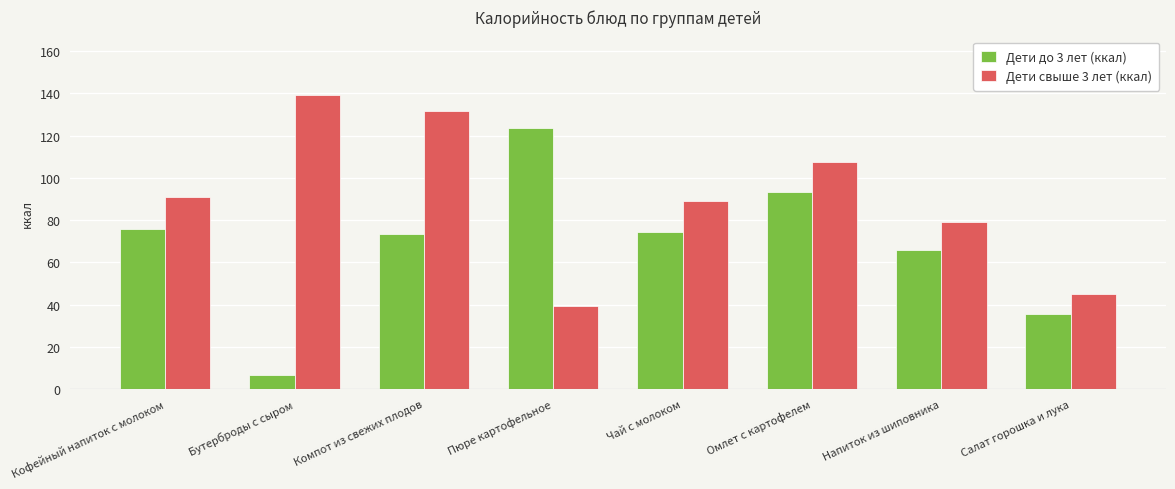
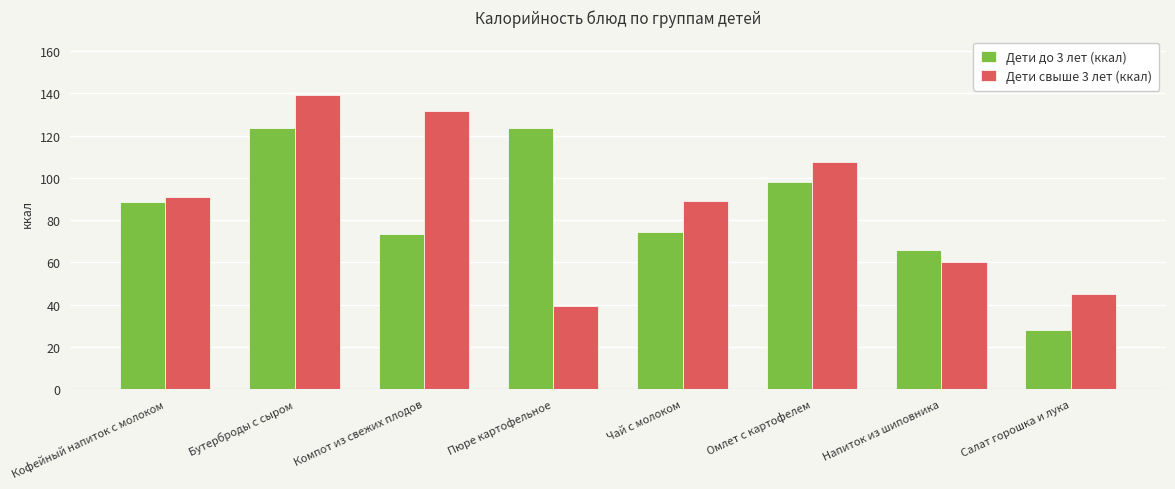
  {
    "Дети до 3 лет (ккал)": {
-     "Кофейный напиток с молоком": 76,
-     "Бутерброды с сыром": 7,
+     "Кофейный напиток с молоком": 88,
+     "Бутерброды с сыром": 124,
      "Компот из свежих плодов": 73,
      "Пюре картофельное": 124,
      "Чай с молоком": 74,
-     "Омлет с картофелем": 93,
+     "Омлет с картофелем": 98,
      "Напиток из шиповника": 66,
-     "Салат горошка и лука": 36
+     "Салат горошка и лука": 28
    },
    "Дети свыше 3 лет (ккал)": {
      "Кофейный напиток с молоком": 91,
      "Бутерброды с сыром": 139,
      "Компот из свежих плодов": 131,
      "Пюре картофельное": 40,
      "Чай с молоком": 89,
      "Омлет с картофелем": 107,
-     "Напиток из шиповника": 79,
+     "Напиток из шиповника": 60,
      "Салат горошка и лука": 45
    }
  }
